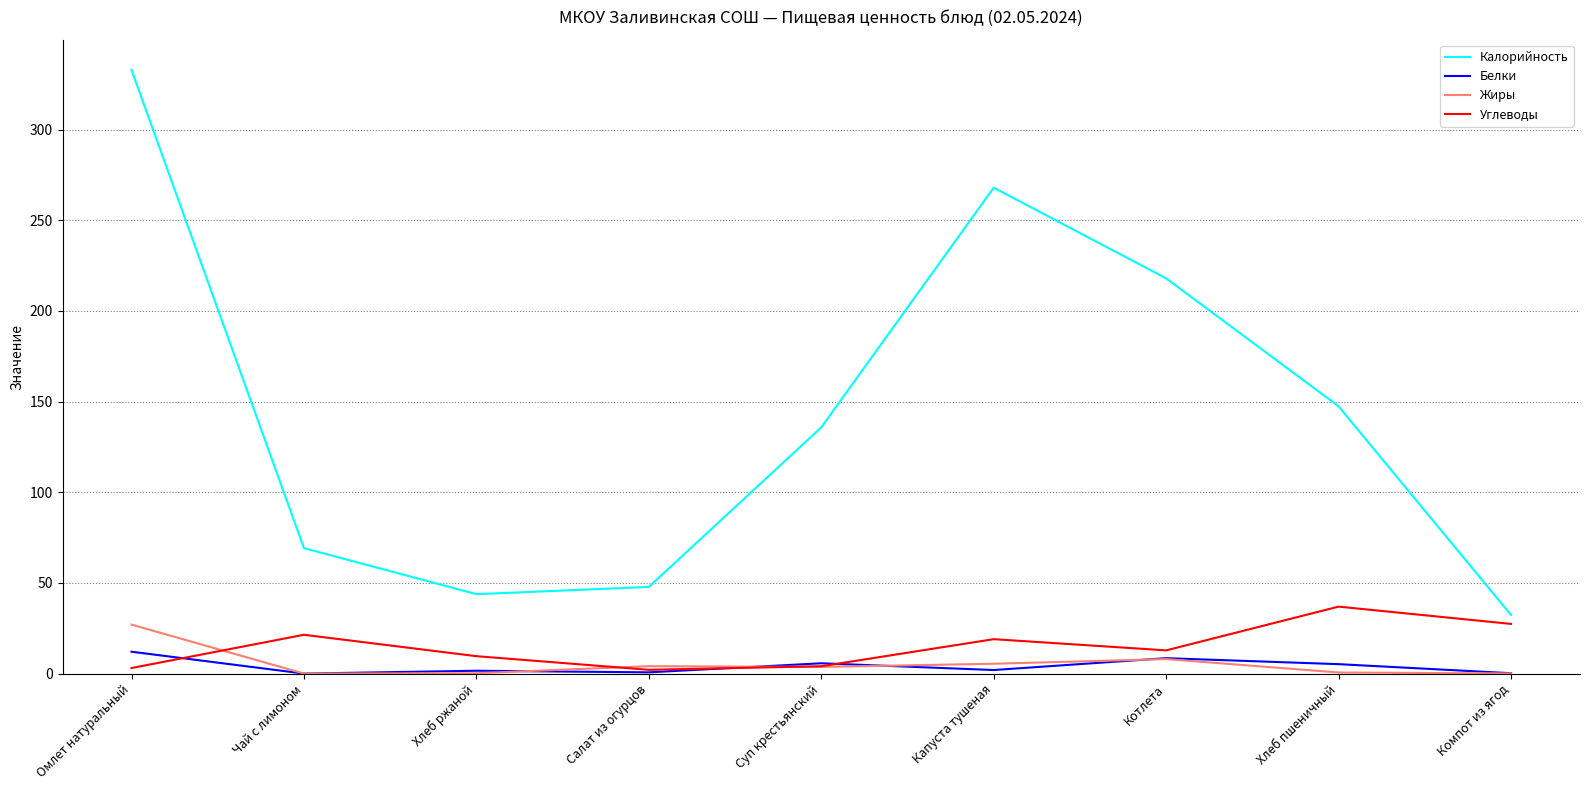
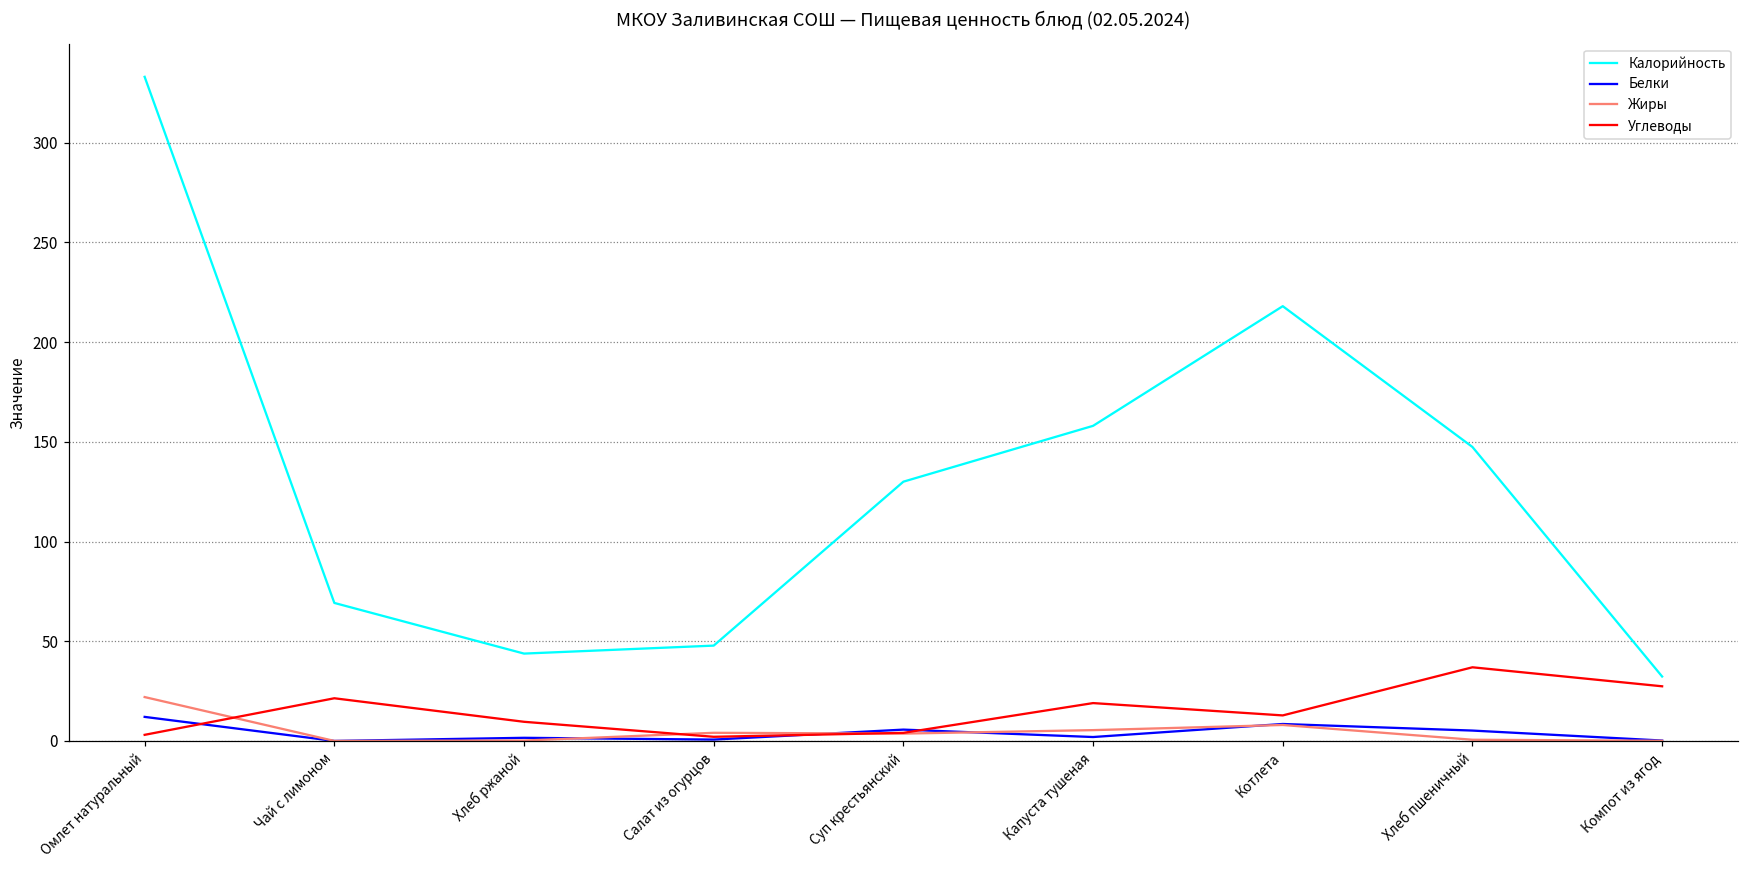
  {
    "Калорийность": {
      "Омлет натуральный": 333,
      "Чай с лимоном": 69,
      "Хлеб ржаной": 44,
      "Салат из огурцов": 48,
-     "Суп крестьянский": 136,
-     "Капуста тушеная": 268,
+     "Суп крестьянский": 130,
+     "Капуста тушеная": 158,
      "Котлета": 218,
      "Хлеб пшеничный": 147,
      "Компот из ягод": 32
    },
    "Белки": {
      "Омлет натуральный": 12,
      "Суп крестьянский": 6,
      "Капуста тушеная": 2,
      "Хлеб пшеничный": 5
    },
    "Жиры": {
-     "Омлет натуральный": 27,
+     "Омлет натуральный": 22,
      "Салат из огурцов": 4,
      "Капуста тушеная": 5,
      "Хлеб пшеничный": 1
    },
    "Углеводы": {
      "Омлет натуральный": 3,
      "Чай с лимоном": 21,
      "Хлеб ржаной": 10,
      "Капуста тушеная": 19,
      "Котлета": 13,
      "Хлеб пшеничный": 37,
      "Компот из ягод": 27
    }
  }
